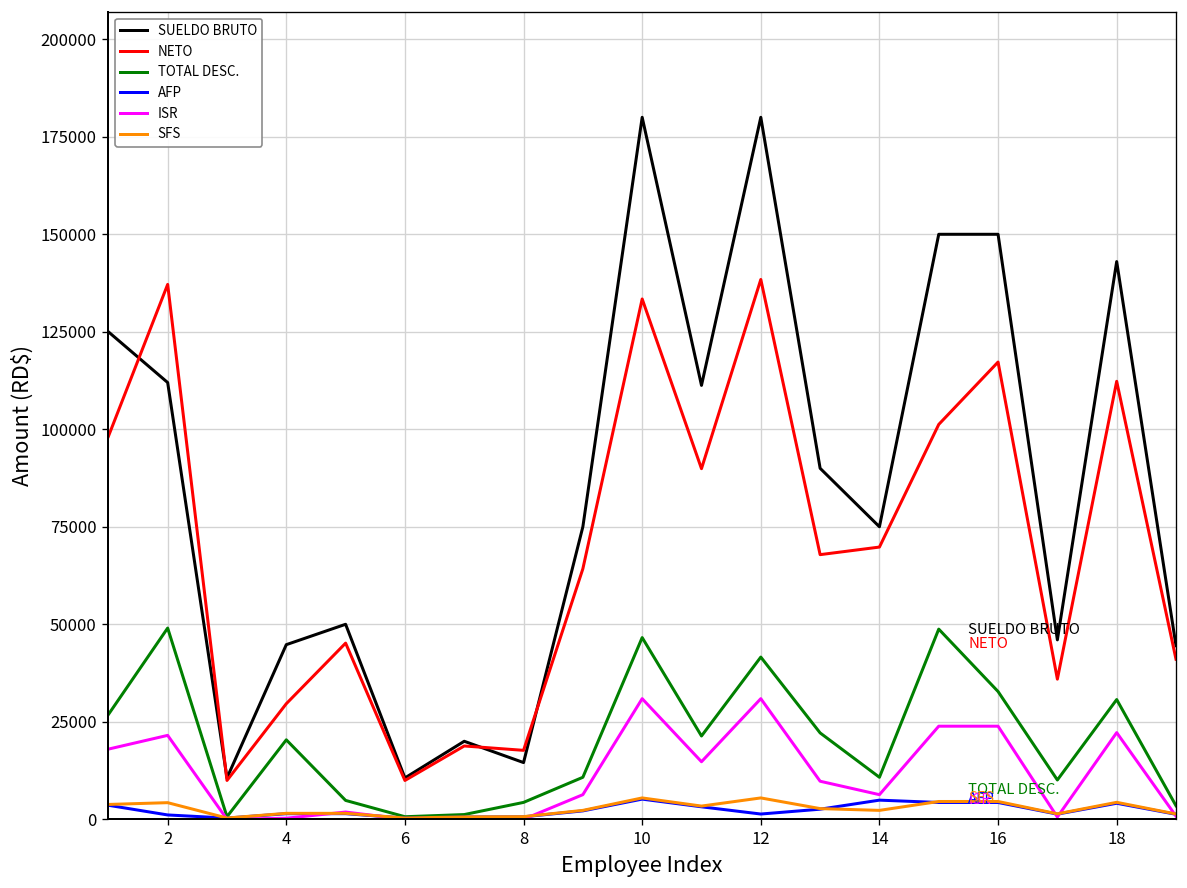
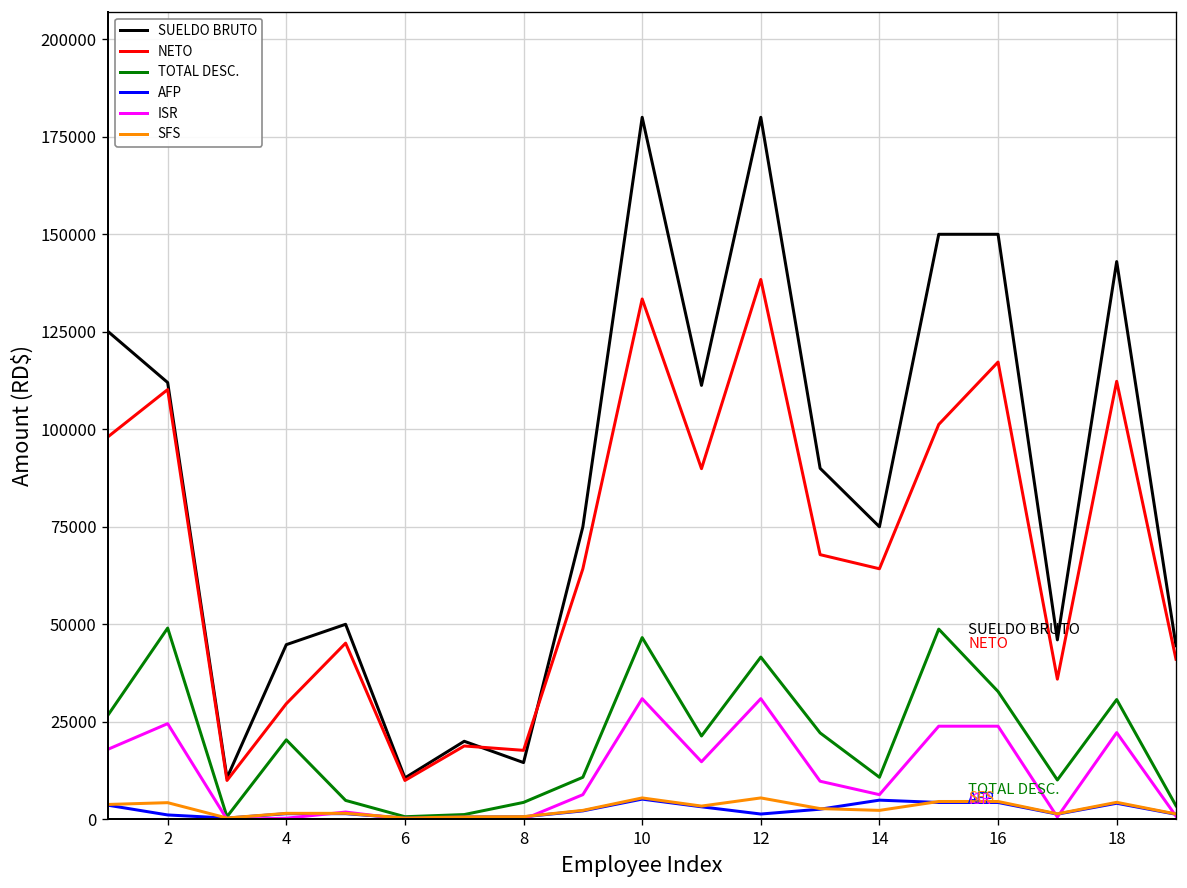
  {
    "SUELDO BRUTO": {
      "2": 112000,
      "4": 45000,
      "8": 15000,
      "10": 180000,
      "12": 180000,
      "14": 75000,
      "16": 150000,
      "18": 143000
    },
    "NETO": {
-     "2": 137000,
+     "2": 110000,
      "4": 30000,
      "8": 18000,
      "10": 133000,
      "12": 138000,
-     "14": 70000,
+     "14": 64000,
      "16": 117000,
      "18": 112000
    },
    "TOTAL DESC.": {
      "2": 49000,
      "4": 20000,
      "8": 4000,
      "10": 47000,
      "12": 42000,
      "14": 11000,
      "16": 33000,
      "18": 31000
    },
    "AFP": {
      "2": 1000,
      "12": 1000,
      "14": 5000
    },
    "ISR": {
-     "2": 22000,
+     "2": 25000,
      "4": 0,
      "10": 31000,
      "12": 31000,
      "14": 6000,
      "16": 24000,
      "18": 22000
    },
    "SFS": {
      "2": 4000,
      "12": 5000,
      "14": 2000
    }
  }
